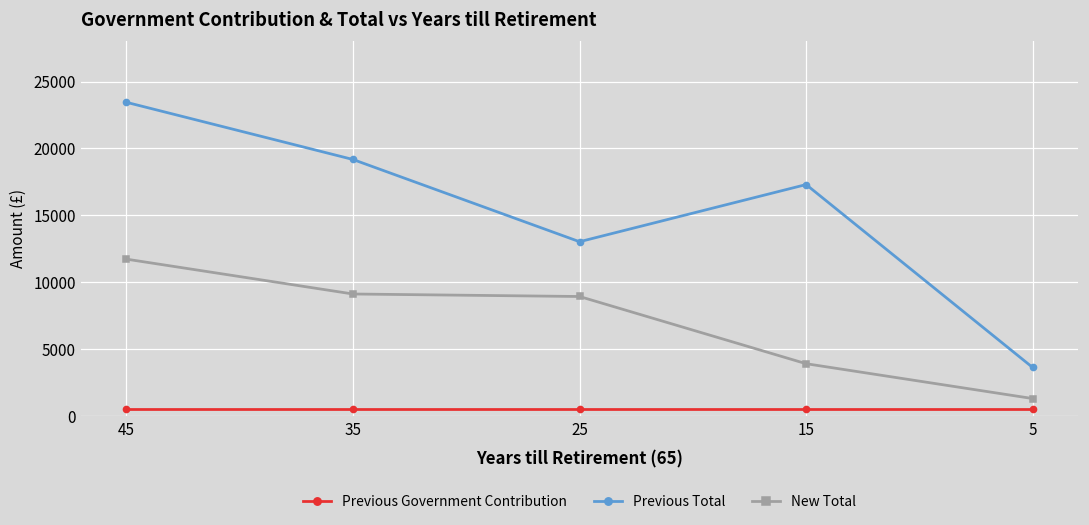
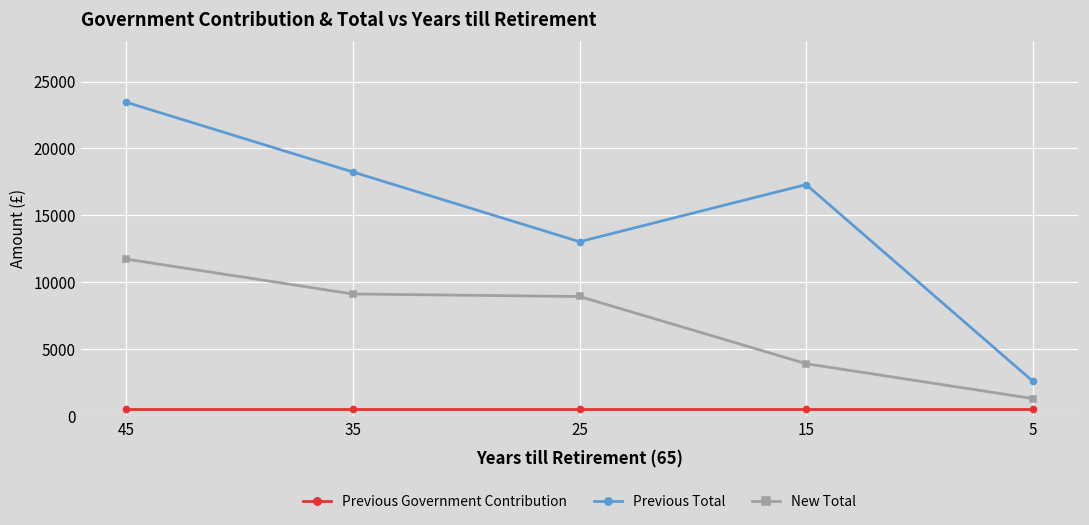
  {
    "Previous Government Contribution": {
      "45": 500,
      "35": 500,
      "25": 500,
      "15": 500,
      "5": 500
    },
    "Previous Total": {
      "45": 23400,
-     "35": 19200,
+     "35": 18200,
      "25": 13000,
      "15": 17300,
-     "5": 3600
+     "5": 2600
    },
    "New Total": {
      "45": 11700,
      "35": 9100,
      "25": 8900,
      "15": 3900,
      "5": 1300
    }
  }
